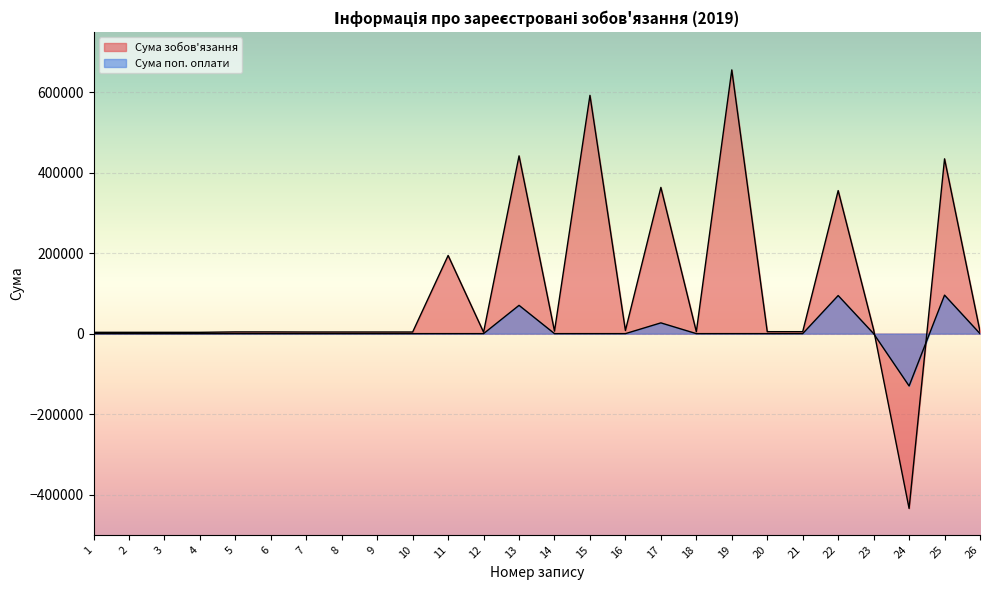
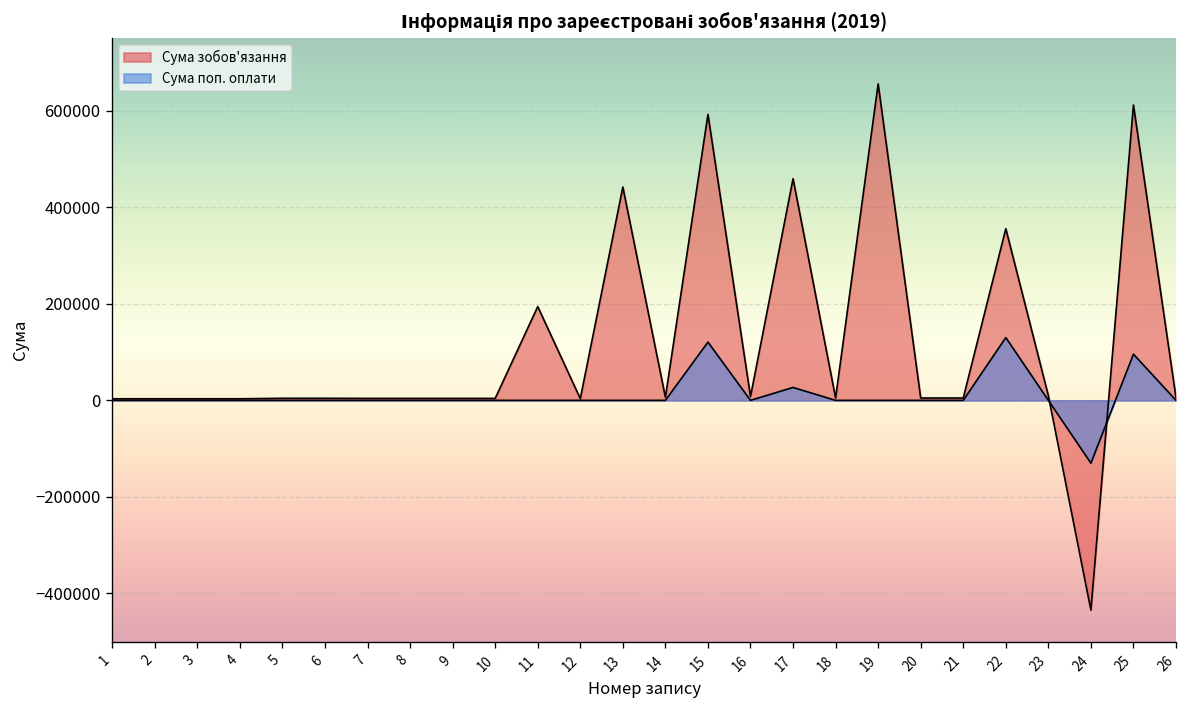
  {
    "Сума зобов'язання": {
-     "17": 360000,
-     "25": 430000
+     "17": 460000,
+     "25": 610000
    },
    "Сума поп. оплати": {
-     "13": 70000,
-     "15": 0,
-     "22": 90000
+     "13": 0,
+     "15": 120000,
+     "22": 130000
    }
  }
